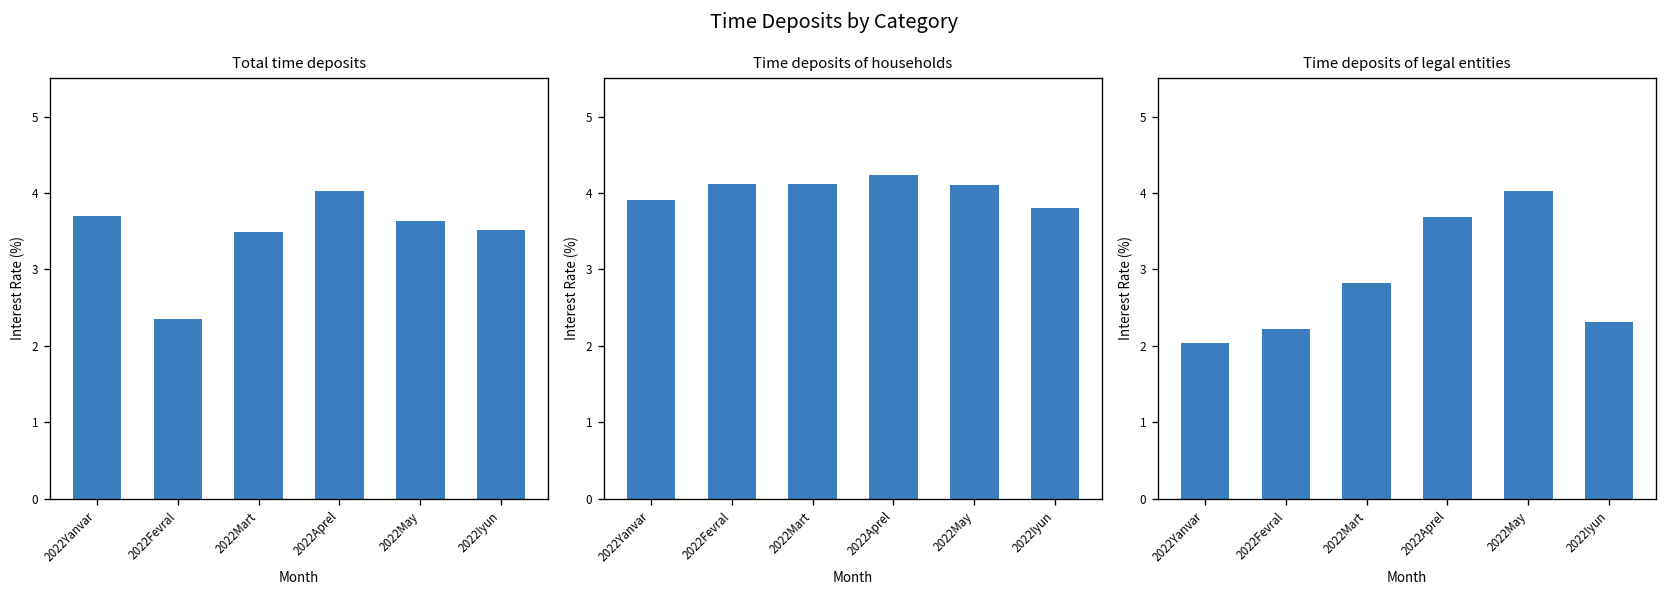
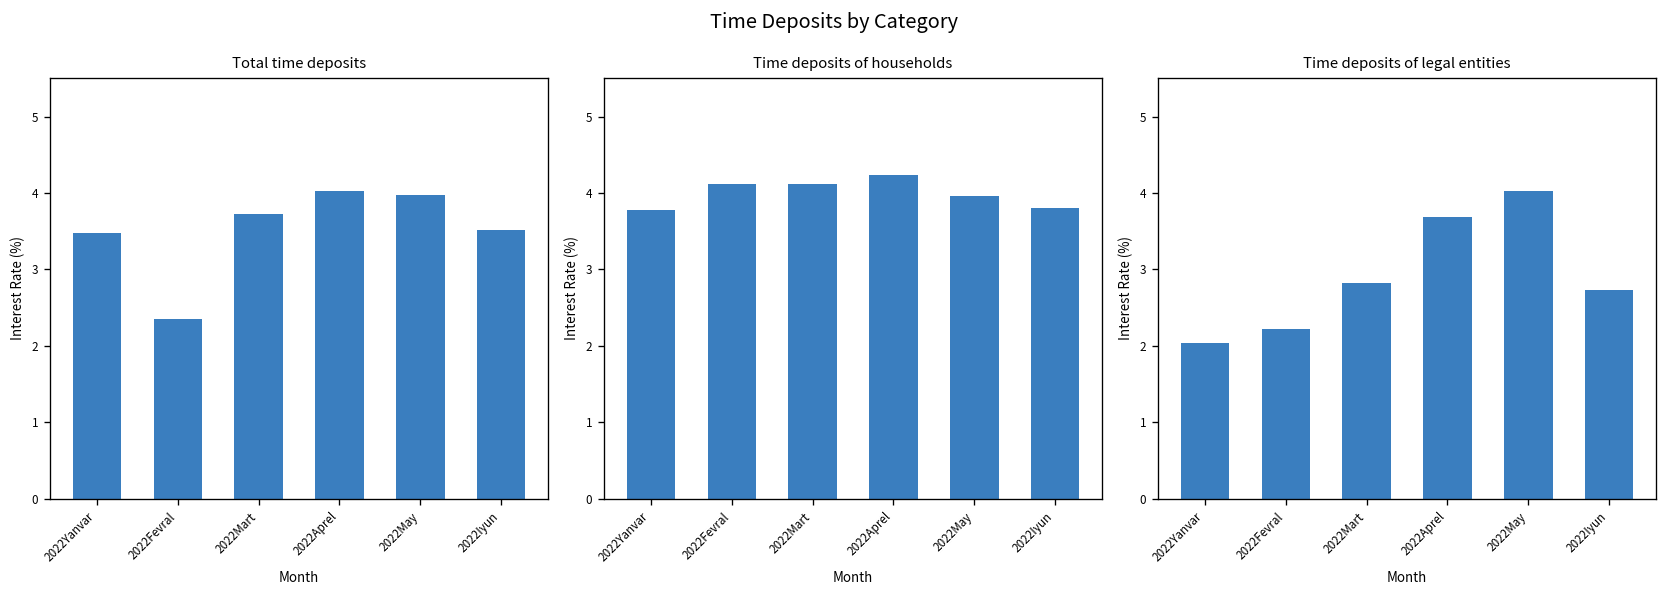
  {
    "Total time deposits": {
-     "2022Yanvar": 3.7,
+     "2022Yanvar": 3.5,
      "2022Fevral": 2.3,
-     "2022Mart": 3.5,
+     "2022Mart": 3.7,
      "2022Aprel": 4.0,
-     "2022May": 3.6,
+     "2022May": 4.0,
      "2022Iyun": 3.5
    },
    "Time deposits of households": {
-     "2022Yanvar": 3.9,
+     "2022Yanvar": 3.8,
      "2022Fevral": 4.1,
      "2022Mart": 4.1,
      "2022Aprel": 4.2,
-     "2022May": 4.1,
+     "2022May": 4.0,
      "2022Iyun": 3.8
    },
    "Time deposits of legal entities": {
      "2022Yanvar": 2.0,
      "2022Fevral": 2.2,
      "2022Mart": 2.8,
      "2022Aprel": 3.7,
      "2022May": 4.0,
-     "2022Iyun": 2.3
+     "2022Iyun": 2.7
    }
  }
